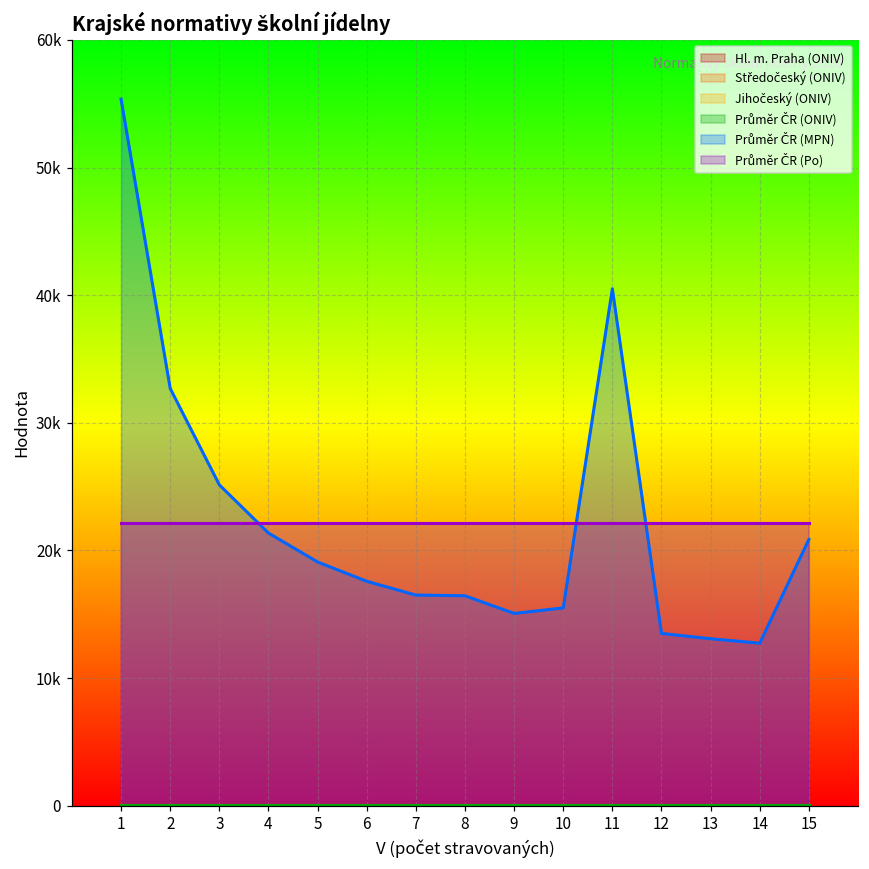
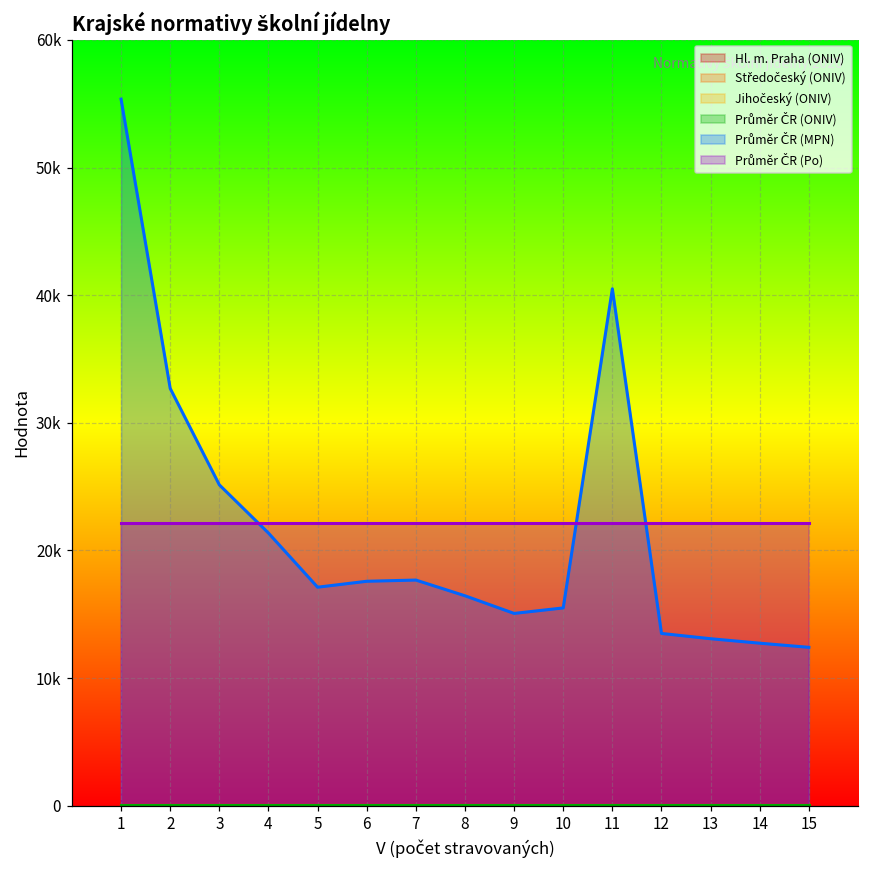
  {
    "Průměr ČR (MPN)": {
      "1": 55400,
      "2": 32700,
      "3": 25100,
      "4": 21400,
-     "5": 19100,
+     "5": 17100,
      "6": 17600,
-     "7": 16500,
+     "7": 17700,
      "8": 16400,
      "9": 15100,
      "10": 15500,
      "11": 40500,
      "12": 13500,
      "13": 13100,
      "14": 12700,
-     "15": 20900
+     "15": 12400
    },
    "Průměr ČR (Po)": {
      "1": 22100,
      "2": 22100,
      "3": 22100,
      "4": 22100,
      "5": 22100,
      "6": 22100,
      "7": 22100,
      "8": 22100,
      "9": 22100,
      "10": 22100,
      "11": 22100,
      "12": 22100,
      "13": 22100,
      "14": 22100,
      "15": 22100
    }
  }
